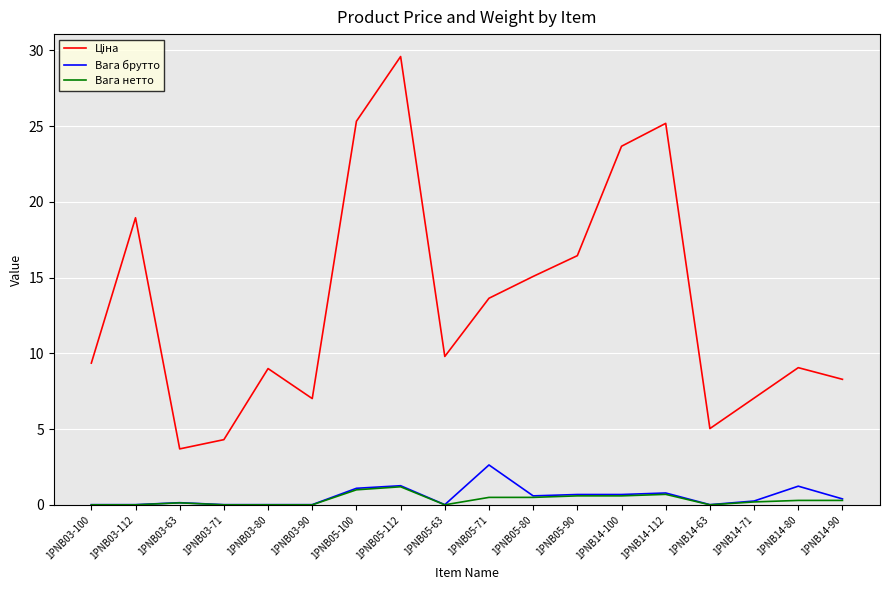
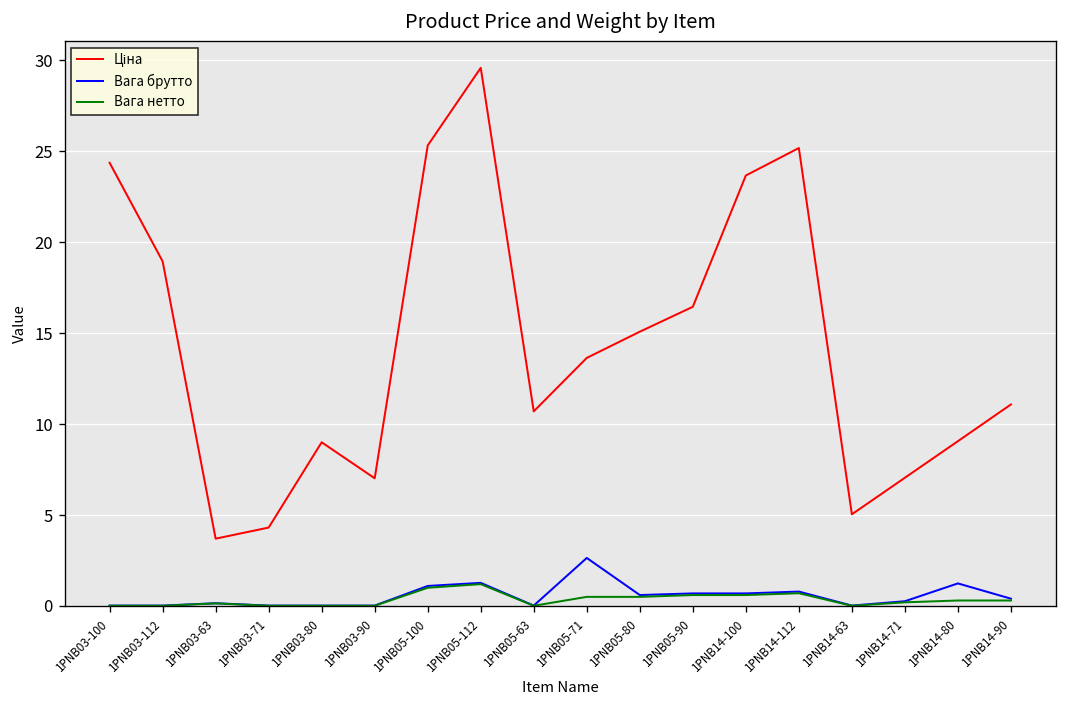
  {
    "Ціна": {
-     "1PNB03-100": 9.4,
+     "1PNB03-100": 24.4,
      "1PNB03-112": 19.0,
      "1PNB03-63": 3.7,
      "1PNB03-71": 4.3,
      "1PNB03-80": 9.0,
      "1PNB03-90": 7.0,
      "1PNB05-100": 25.3,
      "1PNB05-112": 29.6,
-     "1PNB05-63": 9.8,
+     "1PNB05-63": 10.7,
      "1PNB05-71": 13.6,
      "1PNB05-80": 15.1,
      "1PNB05-90": 16.5,
      "1PNB14-100": 23.7,
      "1PNB14-112": 25.2,
      "1PNB14-63": 5.0,
      "1PNB14-71": 7.1,
      "1PNB14-80": 9.1,
-     "1PNB14-90": 8.3
+     "1PNB14-90": 11.1
    },
    "Вага брутто": {
      "1PNB05-71": 2.6,
      "1PNB14-80": 1.2
    },
    "Вага нетто": {
      "1PNB05-71": 0.5,
      "1PNB14-80": 0.3
    }
  }
